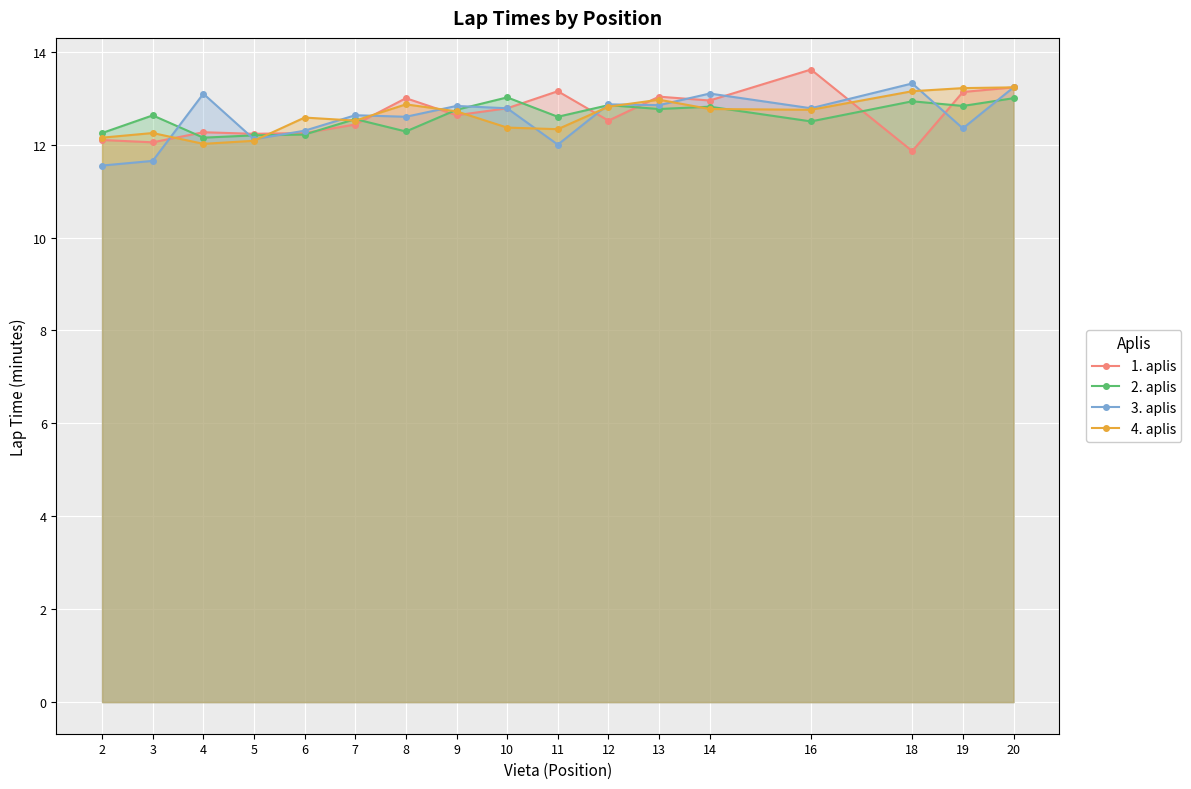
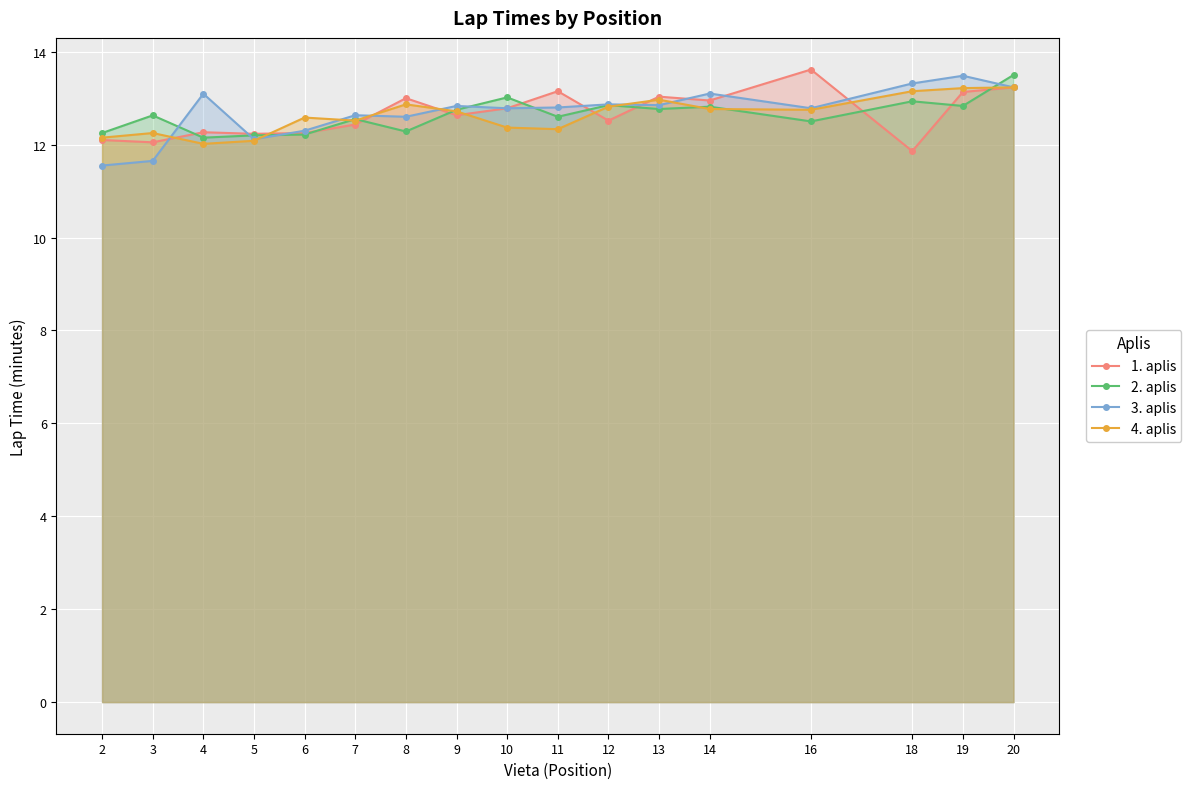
  {
    "1. aplis": {
      "3": 12.1,
      "4": 12.3,
      "7": 12.4,
      "8": 13.0,
      "9": 12.6,
      "11": 13.2,
      "12": 12.5,
      "13": 13.0,
      "14": 13.0,
      "16": 13.6,
      "18": 11.9,
      "19": 13.1
    },
    "2. aplis": {
      "2": 12.3,
      "3": 12.6,
      "4": 12.2,
      "8": 12.3,
      "10": 13.0,
      "11": 12.6,
      "13": 12.8,
      "16": 12.5,
      "18": 12.9,
      "19": 12.8,
-     "20": 13.0
+     "20": 13.5
    },
    "3. aplis": {
      "2": 11.6,
      "3": 11.7,
      "4": 13.1,
      "7": 12.6,
      "8": 12.6,
      "9": 12.8,
-     "11": 12.0,
+     "11": 12.8,
      "13": 12.9,
      "14": 13.1,
      "18": 13.3,
-     "19": 12.4
+     "19": 13.5
    },
    "4. aplis": {
      "3": 12.3,
      "4": 12.0,
      "6": 12.6,
      "8": 12.9,
      "10": 12.4,
      "11": 12.3,
      "13": 13.0,
      "18": 13.2,
      "19": 13.2
    }
  }
